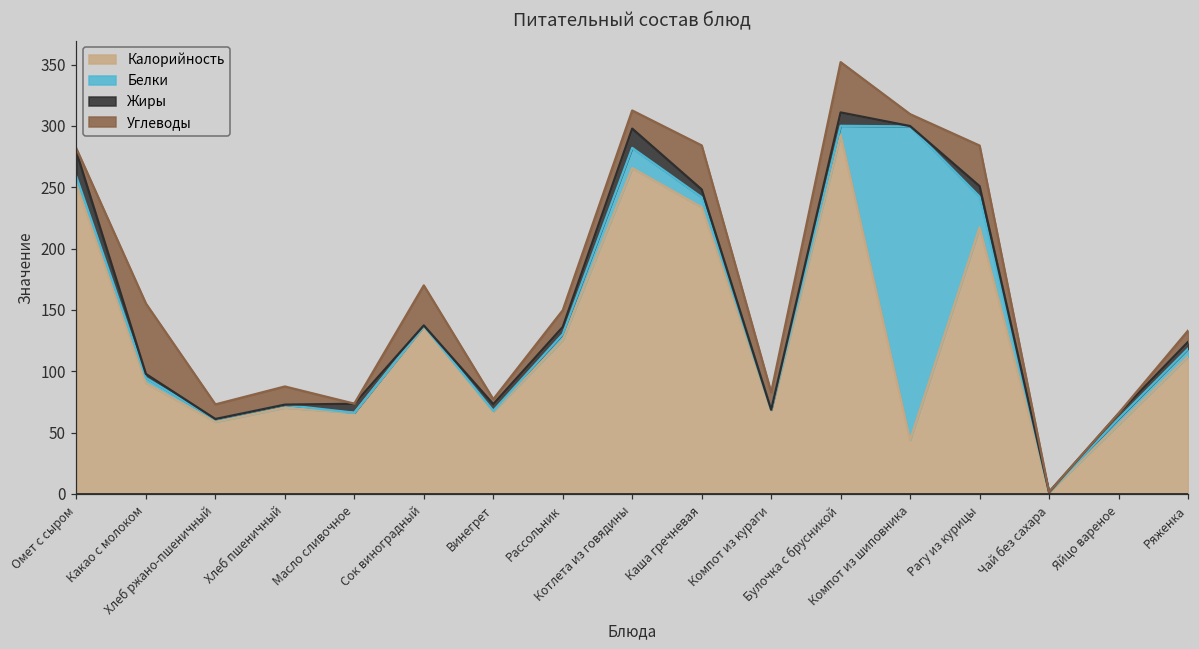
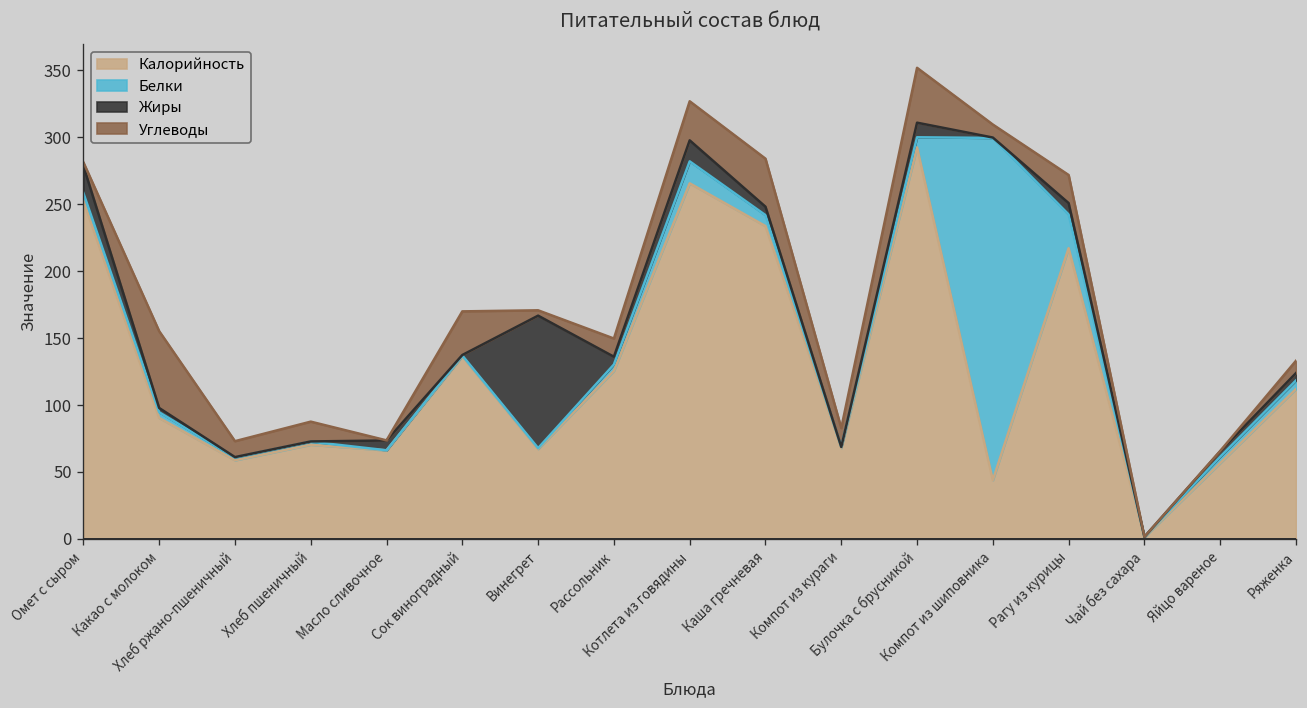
  {
    "Калорийность": {
      "Омет с сыром": 253,
      "Какао с молоком": 90,
      "Хлеб пшеничный": 70,
      "Рассольник": 126,
      "Котлета из говядины": 266,
      "Каша гречневая": 234,
      "Булочка с брусникой": 293,
      "Компот из шиповника": 44,
      "Рагу из курицы": 217,
      "Яйцо вареное": 57,
      "Ряженка": 112
    },
    "Белки": {
      "Омет с сыром": 6,
      "Какао с молоком": 4,
      "Рассольник": 5,
      "Котлета из говядины": 16,
      "Каша гречневая": 8,
      "Булочка с брусникой": 8,
      "Рагу из курицы": 25,
      "Яйцо вареное": 5,
      "Ряженка": 6
    },
    "Жиры": {
      "Омет с сыром": 20,
      "Какао с молоком": 3,
-     "Винегрет": 5,
+     "Винегрет": 99,
      "Рассольник": 6,
      "Котлета из говядины": 16,
      "Каша гречневая": 6,
      "Булочка с брусникой": 11,
      "Рагу из курицы": 9,
      "Ряженка": 6
    },
    "Углеводы": {
      "Омет с сыром": 3,
      "Какао с молоком": 57,
      "Хлеб ржано-пшеничный": 12,
      "Хлеб пшеничный": 15,
      "Сок виноградный": 33,
      "Винегрет": 4,
      "Рассольник": 14,
-     "Котлета из говядины": 15,
+     "Котлета из говядины": 29,
      "Каша гречневая": 36,
      "Компот из кураги": 14,
      "Булочка с брусникой": 41,
      "Компот из шиповника": 10,
-     "Рагу из курицы": 33,
+     "Рагу из курицы": 21,
      "Ряженка": 9
    }
  }
